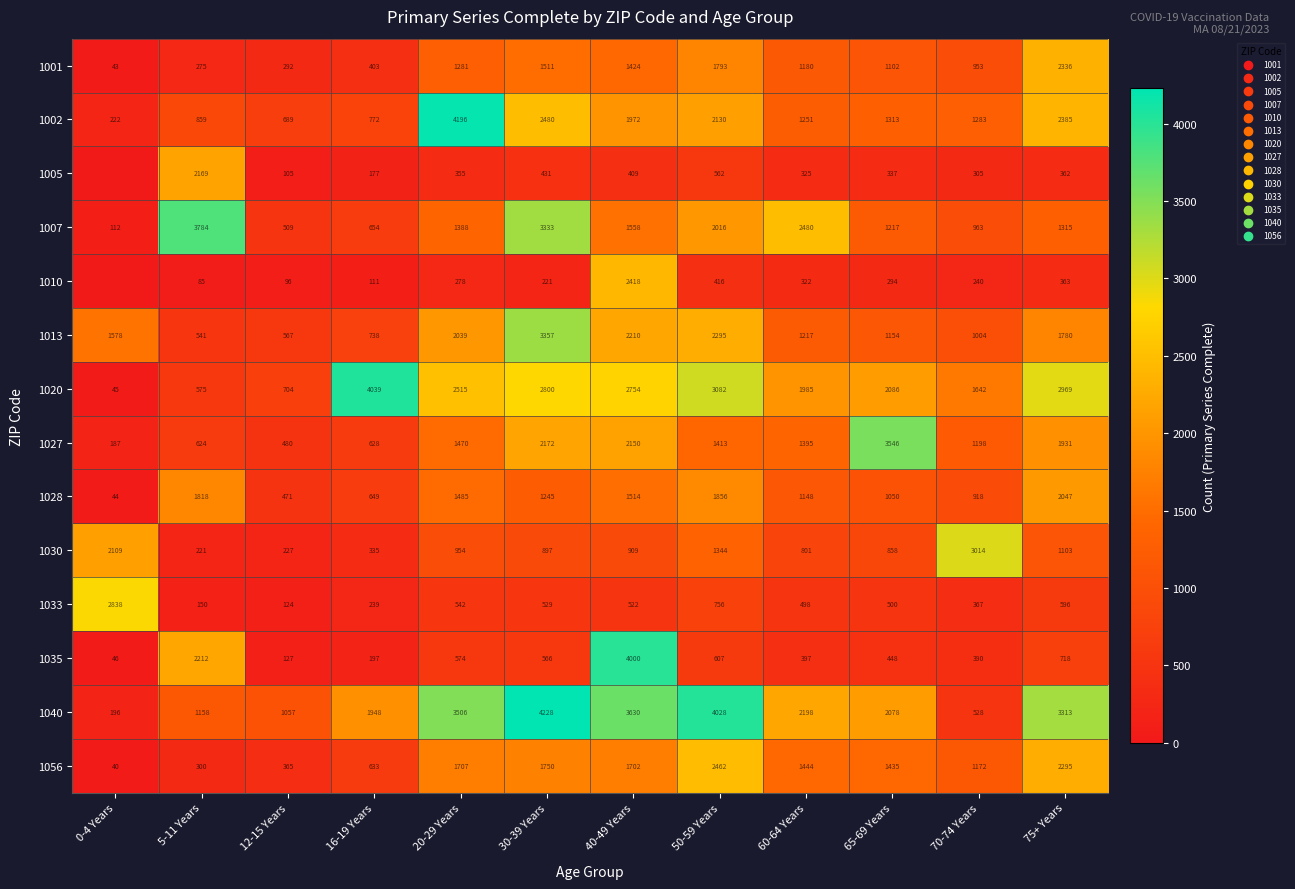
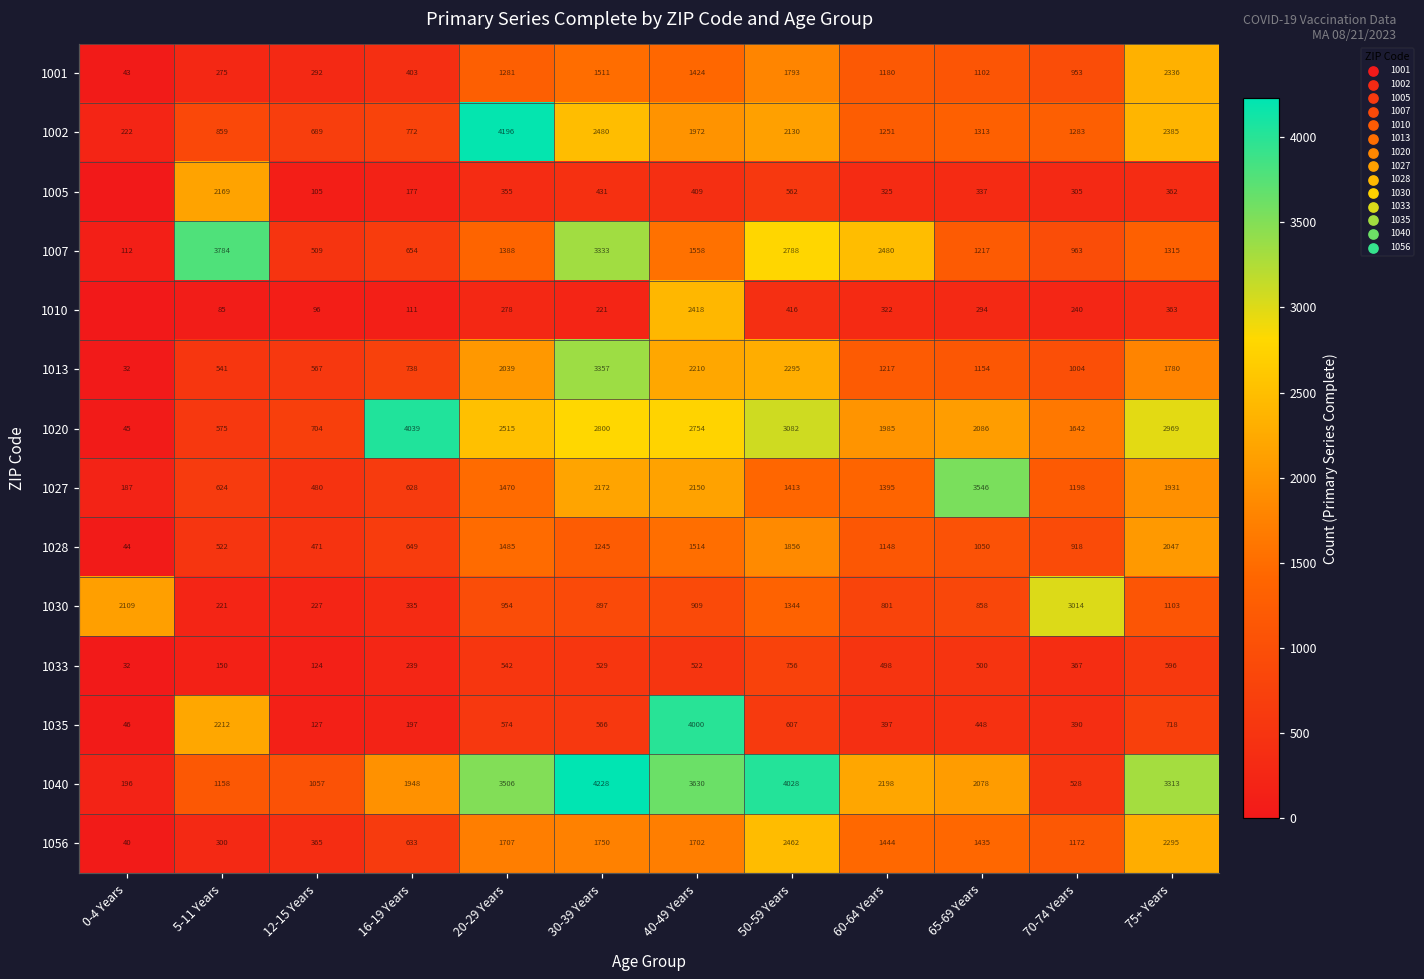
  {
    "1001": {
      "0-4 Years": 43,
      "5-11 Years": 275,
      "12-15 Years": 292,
      "16-19 Years": 403,
      "20-29 Years": 1281,
      "30-39 Years": 1511,
      "40-49 Years": 1424,
      "50-59 Years": 1793,
      "60-64 Years": 1180,
      "65-69 Years": 1102,
      "70-74 Years": 953,
      "75+ Years": 2336
    },
    "1002": {
      "0-4 Years": 222,
      "5-11 Years": 859,
      "12-15 Years": 689,
      "16-19 Years": 772,
      "20-29 Years": 4196,
      "30-39 Years": 2480,
      "40-49 Years": 1972,
      "50-59 Years": 2130,
      "60-64 Years": 1251,
      "65-69 Years": 1313,
      "70-74 Years": 1283,
      "75+ Years": 2385
    },
    "1005": {
      "5-11 Years": 2169,
      "12-15 Years": 105,
      "16-19 Years": 177,
      "20-29 Years": 355,
      "30-39 Years": 431,
      "40-49 Years": 409,
      "50-59 Years": 562,
      "60-64 Years": 325,
      "65-69 Years": 337,
      "70-74 Years": 305,
      "75+ Years": 362
    },
    "1007": {
      "0-4 Years": 112,
      "5-11 Years": 3784,
      "12-15 Years": 509,
      "16-19 Years": 654,
      "20-29 Years": 1388,
      "30-39 Years": 3333,
      "40-49 Years": 1558,
-     "50-59 Years": 2016,
+     "50-59 Years": 2788,
      "60-64 Years": 2480,
      "65-69 Years": 1217,
      "70-74 Years": 963,
      "75+ Years": 1315
    },
    "1010": {
      "5-11 Years": 85,
      "12-15 Years": 96,
      "16-19 Years": 111,
      "20-29 Years": 278,
      "30-39 Years": 221,
      "40-49 Years": 2418,
      "50-59 Years": 416,
      "60-64 Years": 322,
      "65-69 Years": 294,
      "70-74 Years": 240,
      "75+ Years": 363
    },
    "1013": {
-     "0-4 Years": 1578,
+     "0-4 Years": 32,
      "5-11 Years": 541,
      "12-15 Years": 567,
      "16-19 Years": 738,
      "20-29 Years": 2039,
      "30-39 Years": 3357,
      "40-49 Years": 2210,
      "50-59 Years": 2295,
      "60-64 Years": 1217,
      "65-69 Years": 1154,
      "70-74 Years": 1004,
      "75+ Years": 1780
    },
    "1020": {
      "0-4 Years": 45,
      "5-11 Years": 575,
      "12-15 Years": 704,
      "16-19 Years": 4039,
      "20-29 Years": 2515,
      "30-39 Years": 2800,
      "40-49 Years": 2754,
      "50-59 Years": 3082,
      "60-64 Years": 1985,
      "65-69 Years": 2086,
      "70-74 Years": 1642,
      "75+ Years": 2969
    },
    "1027": {
      "0-4 Years": 187,
      "5-11 Years": 624,
      "12-15 Years": 480,
      "16-19 Years": 628,
      "20-29 Years": 1470,
      "30-39 Years": 2172,
      "40-49 Years": 2150,
      "50-59 Years": 1413,
      "60-64 Years": 1395,
      "65-69 Years": 3546,
      "70-74 Years": 1198,
      "75+ Years": 1931
    },
    "1028": {
      "0-4 Years": 44,
-     "5-11 Years": 1818,
+     "5-11 Years": 522,
      "12-15 Years": 471,
      "16-19 Years": 649,
      "20-29 Years": 1485,
      "30-39 Years": 1245,
      "40-49 Years": 1514,
      "50-59 Years": 1856,
      "60-64 Years": 1148,
      "65-69 Years": 1050,
      "70-74 Years": 918,
      "75+ Years": 2047
    },
    "1030": {
      "0-4 Years": 2109,
      "5-11 Years": 221,
      "12-15 Years": 227,
      "16-19 Years": 335,
      "20-29 Years": 954,
      "30-39 Years": 897,
      "40-49 Years": 909,
      "50-59 Years": 1344,
      "60-64 Years": 801,
      "65-69 Years": 858,
      "70-74 Years": 3014,
      "75+ Years": 1103
    },
    "1033": {
-     "0-4 Years": 2838,
+     "0-4 Years": 32,
      "5-11 Years": 150,
      "12-15 Years": 124,
      "16-19 Years": 239,
      "20-29 Years": 542,
      "30-39 Years": 529,
      "40-49 Years": 522,
      "50-59 Years": 756,
      "60-64 Years": 498,
      "65-69 Years": 500,
      "70-74 Years": 367,
      "75+ Years": 596
    },
    "1035": {
      "0-4 Years": 46,
      "5-11 Years": 2212,
      "12-15 Years": 127,
      "16-19 Years": 197,
      "20-29 Years": 574,
      "30-39 Years": 566,
      "40-49 Years": 4000,
      "50-59 Years": 607,
      "60-64 Years": 397,
      "65-69 Years": 448,
      "70-74 Years": 390,
      "75+ Years": 718
    },
    "1040": {
      "0-4 Years": 196,
      "5-11 Years": 1158,
      "12-15 Years": 1057,
      "16-19 Years": 1948,
      "20-29 Years": 3506,
      "30-39 Years": 4228,
      "40-49 Years": 3630,
      "50-59 Years": 4028,
      "60-64 Years": 2198,
      "65-69 Years": 2078,
      "70-74 Years": 528,
      "75+ Years": 3313
    },
    "1056": {
      "0-4 Years": 40,
      "5-11 Years": 300,
      "12-15 Years": 365,
      "16-19 Years": 633,
      "20-29 Years": 1707,
      "30-39 Years": 1750,
      "40-49 Years": 1702,
      "50-59 Years": 2462,
      "60-64 Years": 1444,
      "65-69 Years": 1435,
      "70-74 Years": 1172,
      "75+ Years": 2295
    }
  }
